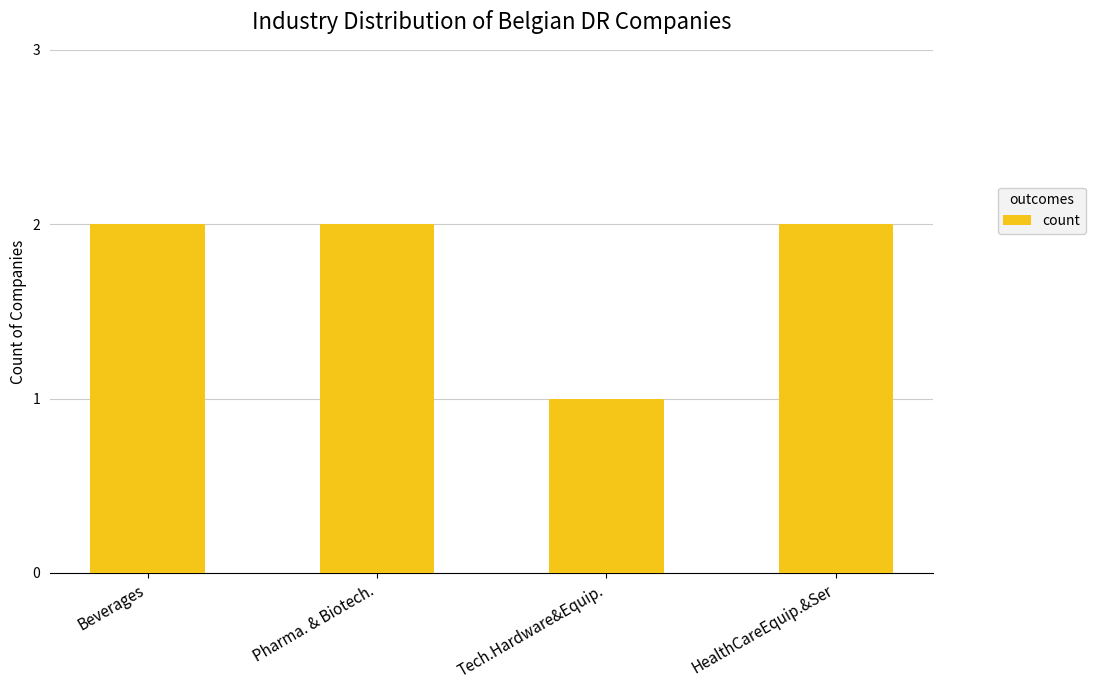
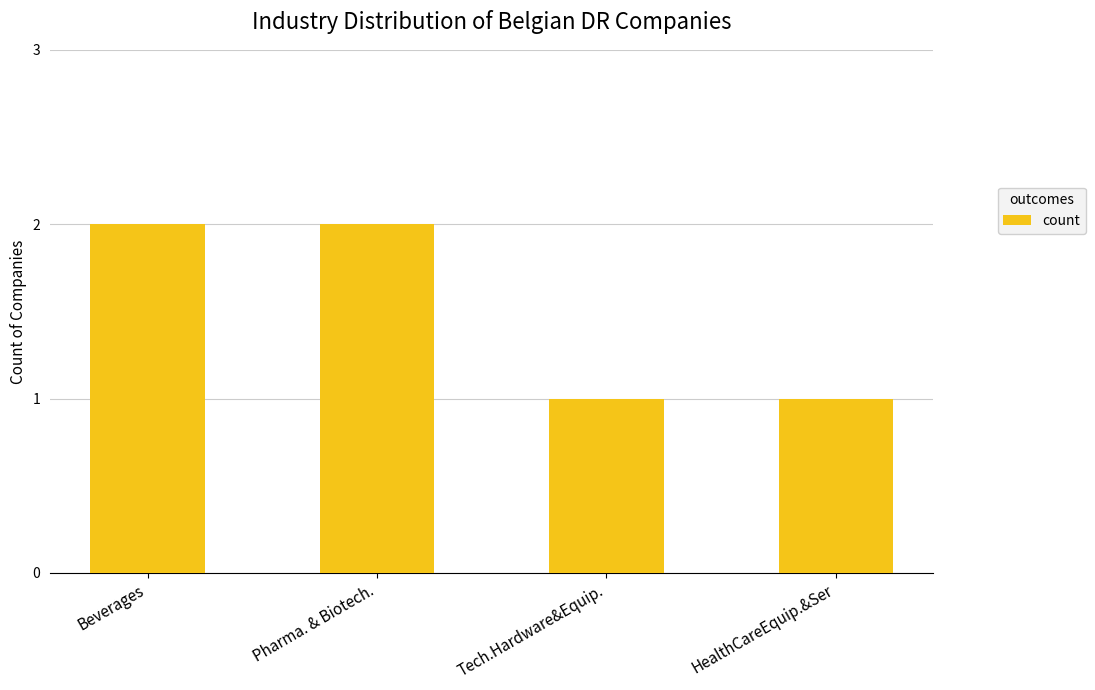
  {
    "Beverages": 2,
    "Pharma. & Biotech.": 2,
    "Tech.Hardware&Equip.": 1,
-   "HealthCareEquip.&Ser": 2
+   "HealthCareEquip.&Ser": 1
  }
